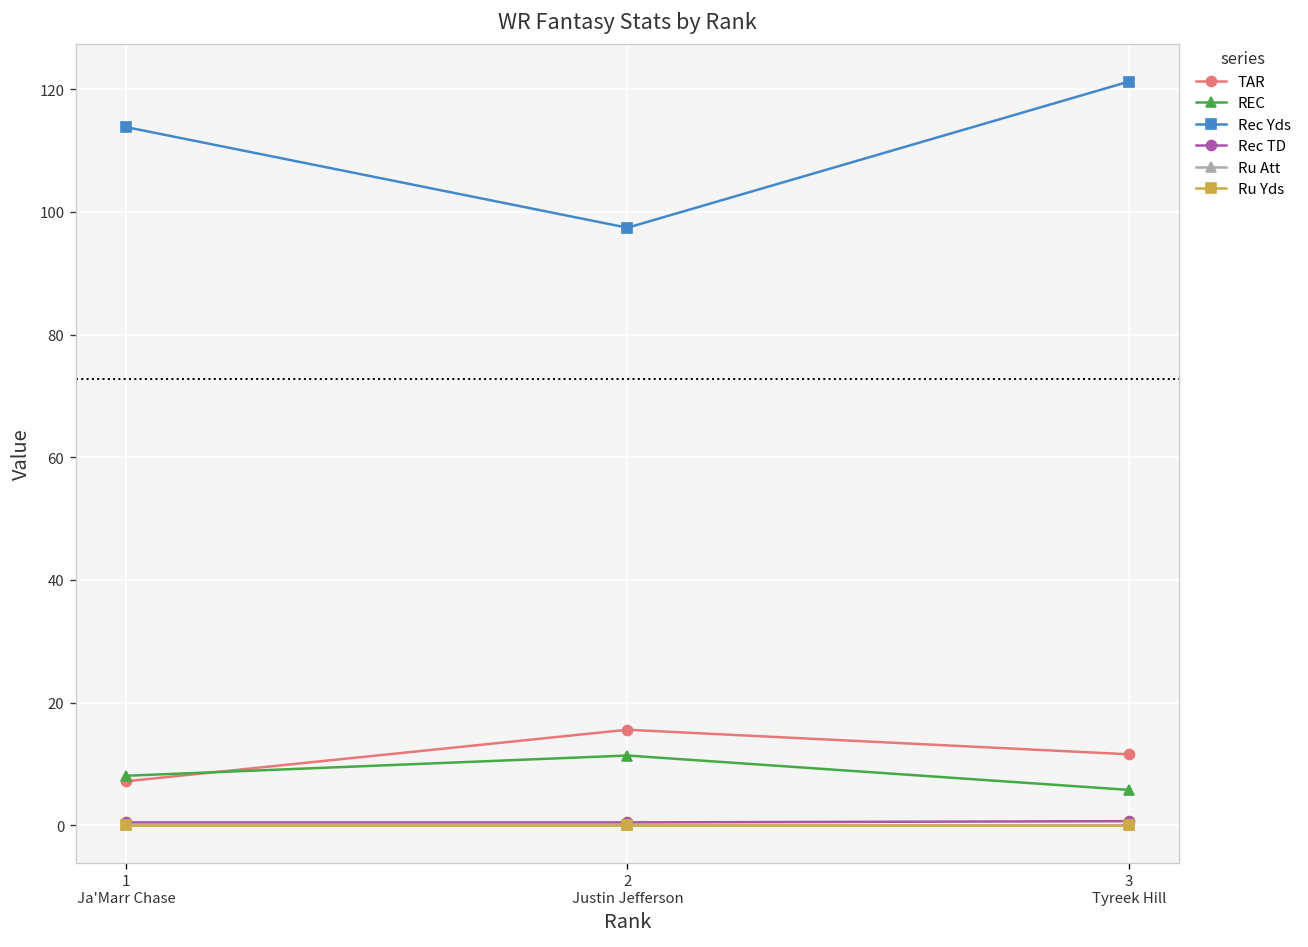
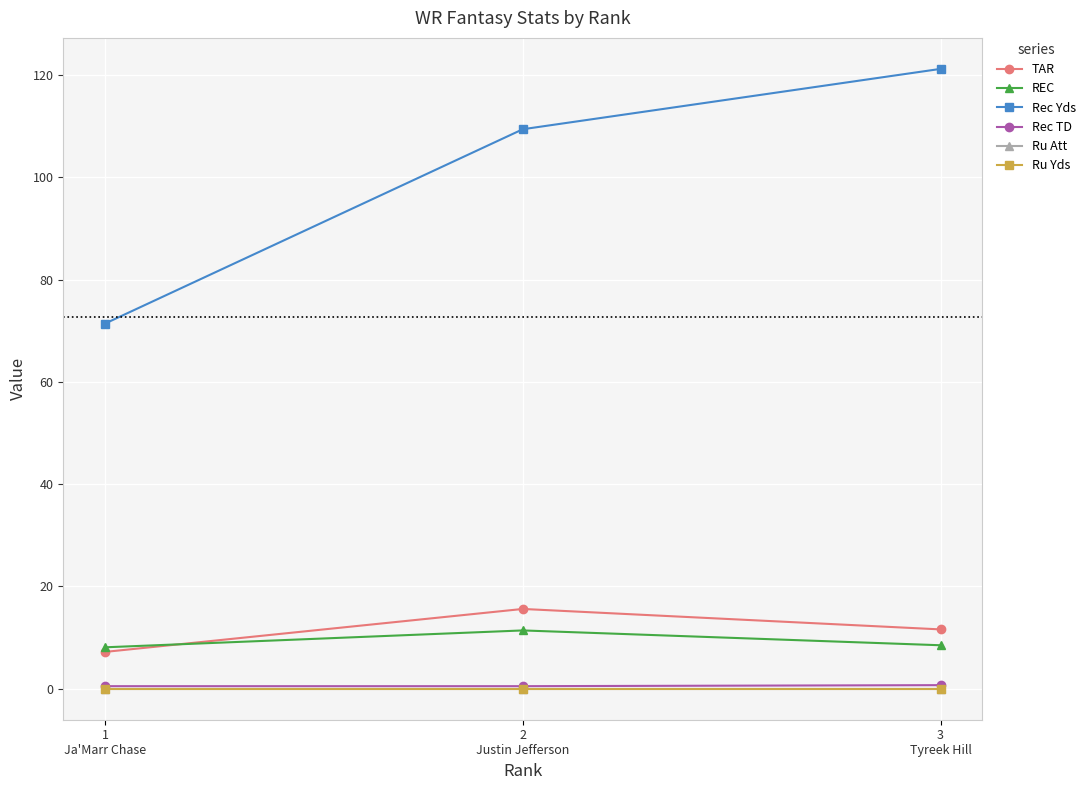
  {
    "TAR": {
      "1 Ja'Marr Chase": 7,
      "2 Justin Jefferson": 16,
      "3 Tyreek Hill": 12
    },
    "REC": {
      "1 Ja'Marr Chase": 8,
      "2 Justin Jefferson": 11,
-     "3 Tyreek Hill": 6
+     "3 Tyreek Hill": 9
    },
    "Rec Yds": {
-     "1 Ja'Marr Chase": 114,
-     "2 Justin Jefferson": 97,
+     "1 Ja'Marr Chase": 71,
+     "2 Justin Jefferson": 109,
      "3 Tyreek Hill": 121
    },
    "Rec TD": {
      "3 Tyreek Hill": 1
    },
    "Ru Yds": {
      "3 Tyreek Hill": 0
    }
  }
